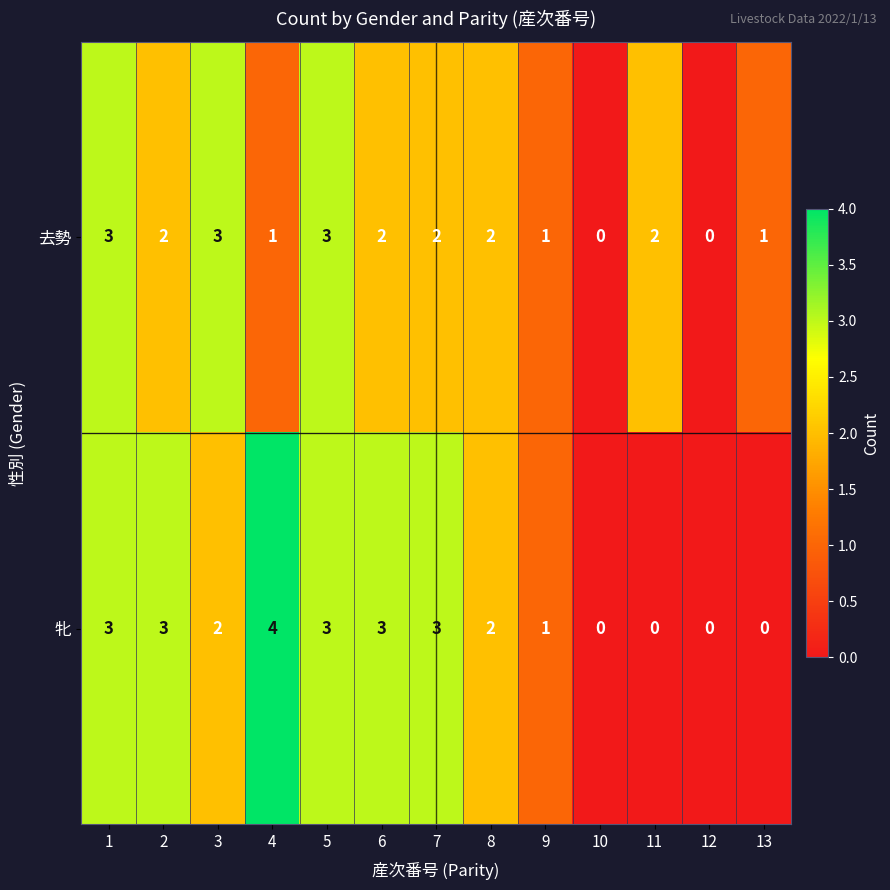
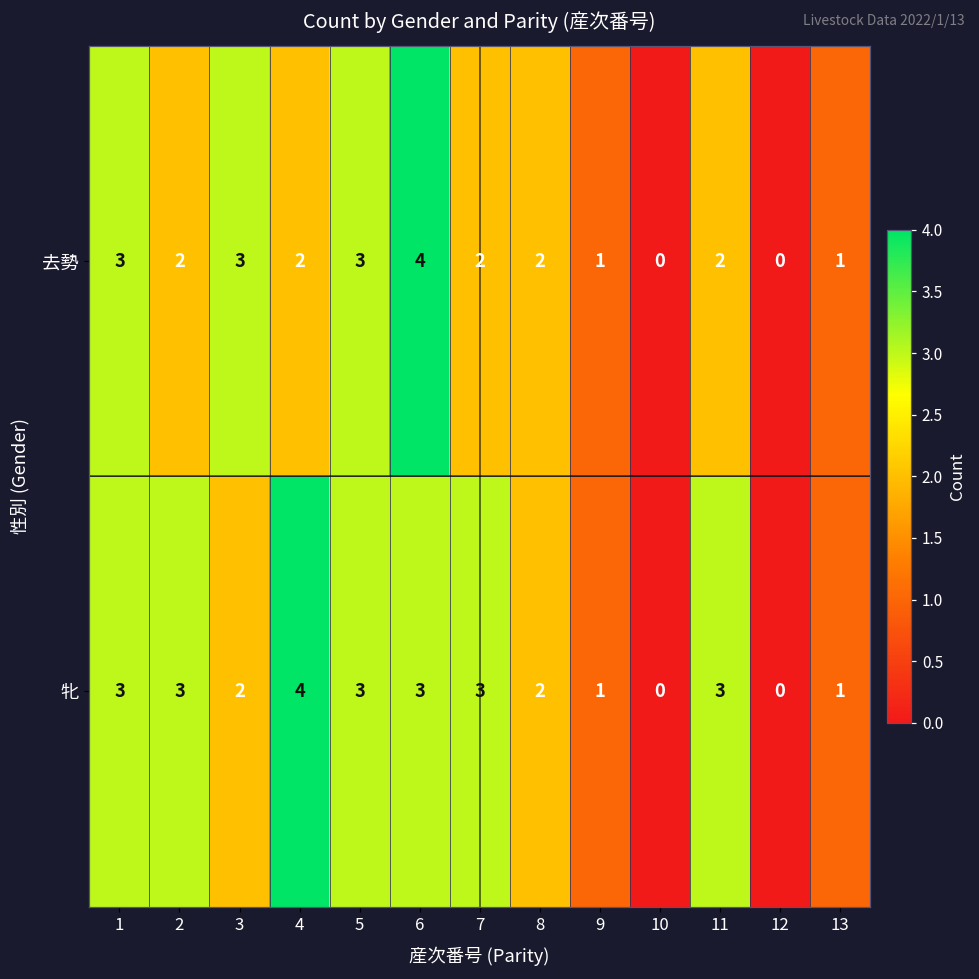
  {
    "去勢": {
      "1": 3,
      "2": 2,
      "3": 3,
-     "4": 1,
+     "4": 2,
      "5": 3,
-     "6": 2,
+     "6": 4,
      "7": 2,
      "8": 2,
      "9": 1,
      "10": 0,
      "11": 2,
      "12": 0,
      "13": 1
    },
    "牝": {
      "1": 3,
      "2": 3,
      "3": 2,
      "4": 4,
      "5": 3,
      "6": 3,
      "7": 3,
      "8": 2,
      "9": 1,
      "10": 0,
-     "11": 0,
+     "11": 3,
      "12": 0,
-     "13": 0
+     "13": 1
    }
  }
